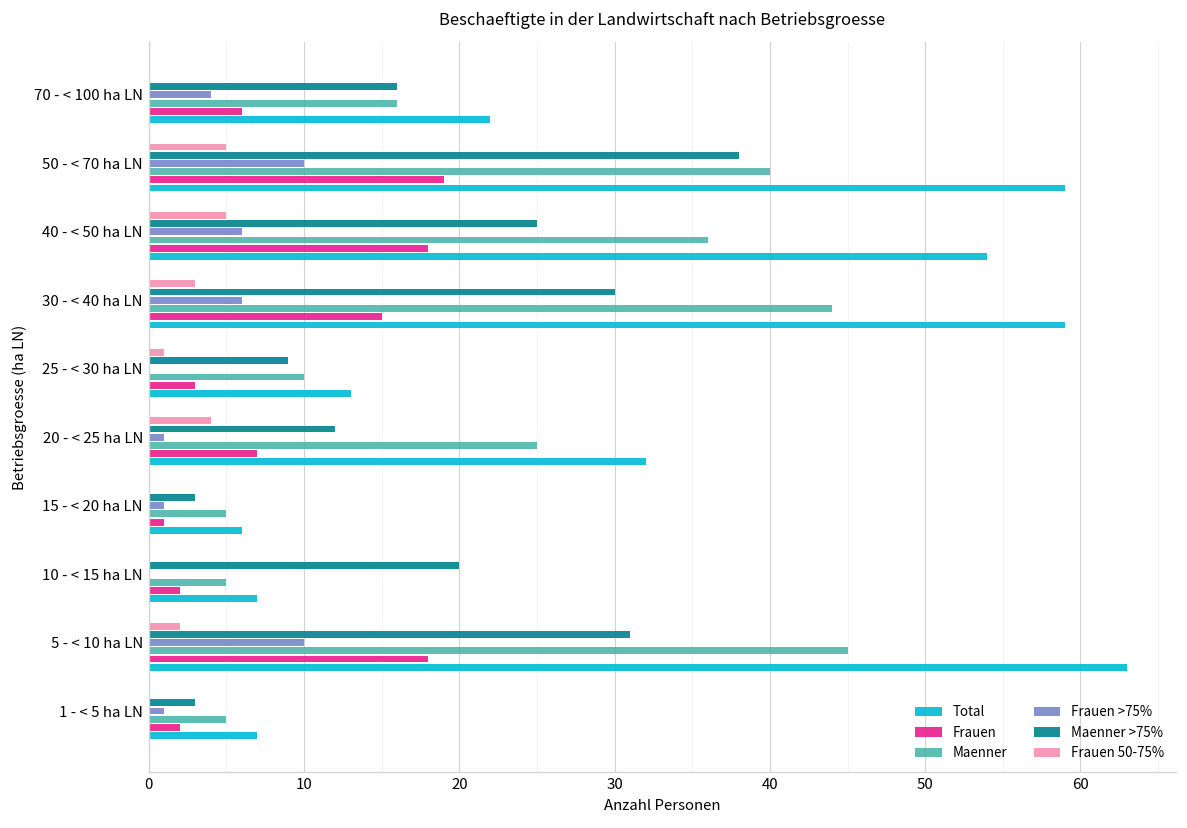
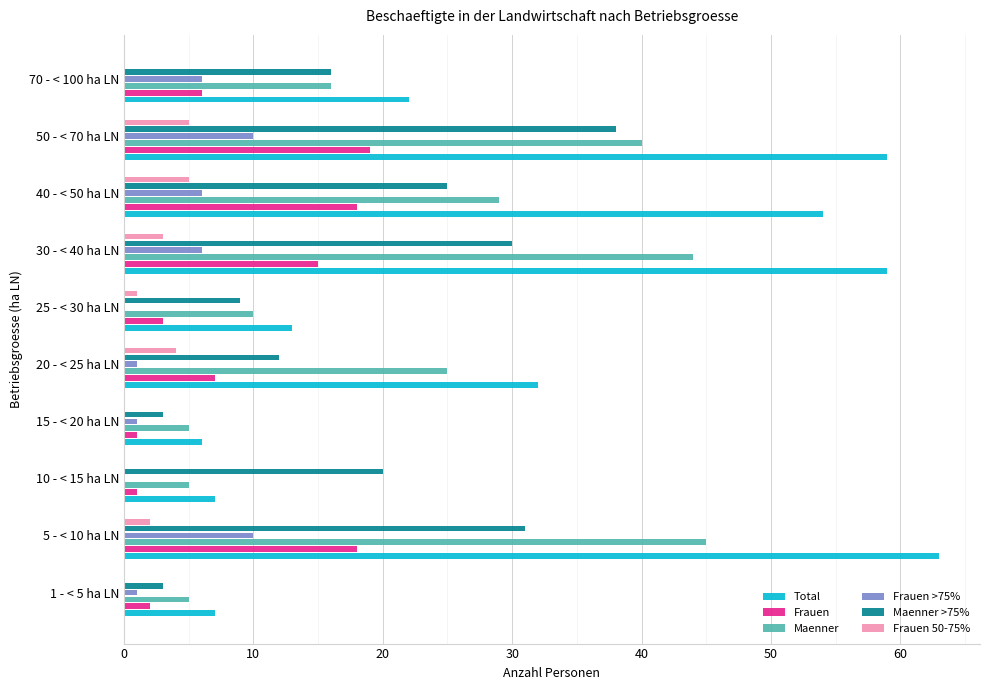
  {
    "Total": {
      "70 - < 100 ha LN": 22,
      "50 - < 70 ha LN": 59,
      "40 - < 50 ha LN": 54,
      "30 - < 40 ha LN": 59,
      "25 - < 30 ha LN": 13,
      "20 - < 25 ha LN": 32,
      "15 - < 20 ha LN": 6,
      "10 - < 15 ha LN": 7,
      "5 - < 10 ha LN": 63,
      "1 - < 5 ha LN": 7
    },
    "Frauen": {
      "70 - < 100 ha LN": 6,
      "50 - < 70 ha LN": 19,
      "40 - < 50 ha LN": 18,
      "30 - < 40 ha LN": 15,
      "25 - < 30 ha LN": 3,
      "20 - < 25 ha LN": 7,
      "15 - < 20 ha LN": 1,
-     "10 - < 15 ha LN": 2,
+     "10 - < 15 ha LN": 1,
      "5 - < 10 ha LN": 18,
      "1 - < 5 ha LN": 2
    },
    "Maenner": {
      "70 - < 100 ha LN": 16,
      "50 - < 70 ha LN": 40,
-     "40 - < 50 ha LN": 36,
+     "40 - < 50 ha LN": 29,
      "30 - < 40 ha LN": 44,
      "25 - < 30 ha LN": 10,
      "20 - < 25 ha LN": 25,
      "15 - < 20 ha LN": 5,
      "10 - < 15 ha LN": 5,
      "5 - < 10 ha LN": 45,
      "1 - < 5 ha LN": 5
    },
    "Frauen >75%": {
-     "70 - < 100 ha LN": 4,
+     "70 - < 100 ha LN": 6,
      "50 - < 70 ha LN": 10,
      "40 - < 50 ha LN": 6,
      "30 - < 40 ha LN": 6,
      "25 - < 30 ha LN": 0,
      "20 - < 25 ha LN": 1,
      "15 - < 20 ha LN": 1,
      "10 - < 15 ha LN": 0,
      "5 - < 10 ha LN": 10,
      "1 - < 5 ha LN": 1
    },
    "Maenner >75%": {
      "70 - < 100 ha LN": 16,
      "50 - < 70 ha LN": 38,
      "40 - < 50 ha LN": 25,
      "30 - < 40 ha LN": 30,
      "25 - < 30 ha LN": 9,
      "20 - < 25 ha LN": 12,
      "15 - < 20 ha LN": 3,
      "10 - < 15 ha LN": 20,
      "5 - < 10 ha LN": 31,
      "1 - < 5 ha LN": 3
    },
    "Frauen 50-75%": {
      "70 - < 100 ha LN": 0,
      "50 - < 70 ha LN": 5,
      "40 - < 50 ha LN": 5,
      "30 - < 40 ha LN": 3,
      "25 - < 30 ha LN": 1,
      "20 - < 25 ha LN": 4,
      "15 - < 20 ha LN": 0,
      "10 - < 15 ha LN": 0,
      "5 - < 10 ha LN": 2,
      "1 - < 5 ha LN": 0
    }
  }
